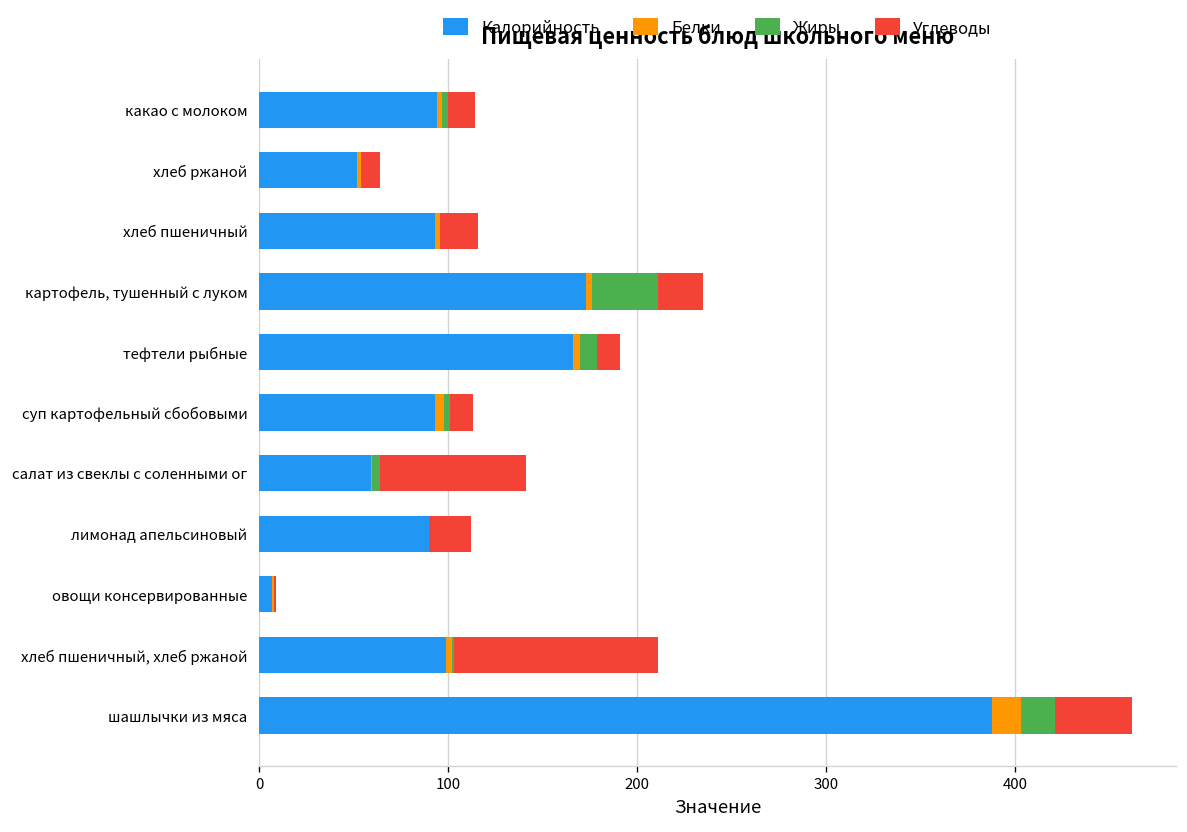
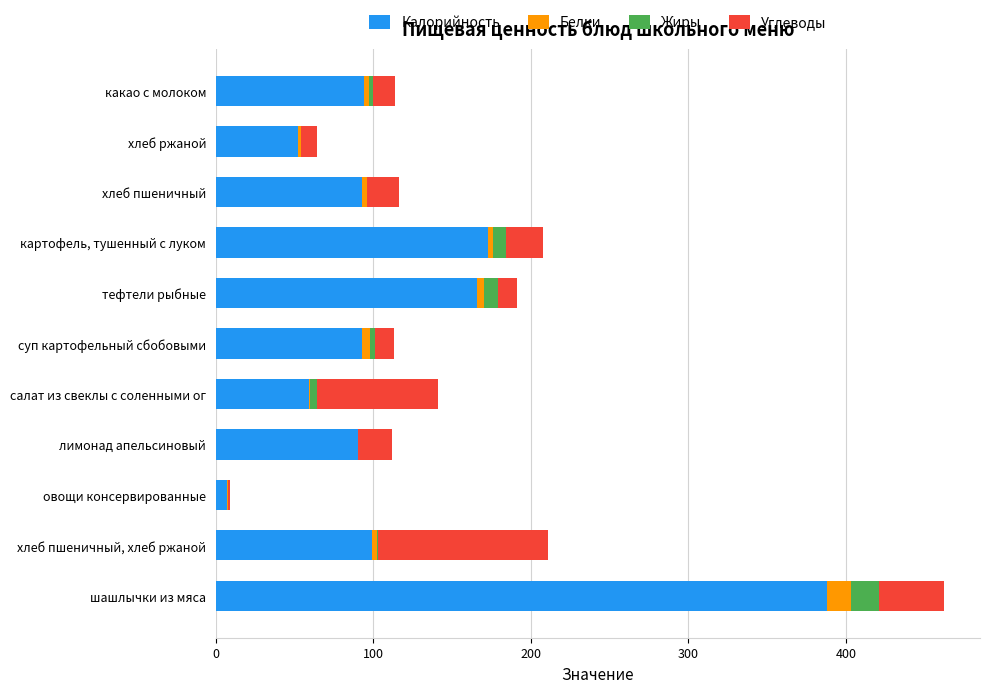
  {
    "Калорийность": {
      "какао с молоком": 94,
      "хлеб ржаной": 52,
      "хлеб пшеничный": 93,
      "картофель, тушенный с луком": 173,
      "тефтели рыбные": 166,
      "суп картофельный сбобовыми": 93,
      "салат из свеклы с соленными ог": 59,
      "лимонад апельсиновый": 90,
      "овощи консервированные": 7,
      "хлеб пшеничный, хлеб ржаной": 99,
      "шашлычки из мяса": 388
    },
    "Белки": {
      "какао с молоком": 3,
      "хлеб ржаной": 2,
      "хлеб пшеничный": 3,
      "картофель, тушенный с луком": 3,
      "тефтели рыбные": 4,
      "суп картофельный сбобовыми": 5,
      "лимонад апельсиновый": 0,
      "хлеб пшеничный, хлеб ржаной": 3,
      "шашлычки из мяса": 15
    },
    "Жиры": {
      "какао с молоком": 3,
      "хлеб ржаной": 0,
      "хлеб пшеничный": 0,
-     "картофель, тушенный с луком": 35,
+     "картофель, тушенный с луком": 8,
      "тефтели рыбные": 9,
      "суп картофельный сбобовыми": 3,
      "салат из свеклы с соленными ог": 4,
      "лимонад апельсиновый": 0,
      "овощи консервированные": 0,
      "шашлычки из мяса": 18
    },
    "Углеводы": {
      "какао с молоком": 14,
      "хлеб ржаной": 10,
      "хлеб пшеничный": 20,
      "картофель, тушенный с луком": 24,
      "тефтели рыбные": 12,
      "суп картофельный сбобовыми": 12,
      "салат из свеклы с соленными ог": 77,
      "лимонад апельсиновый": 22,
      "хлеб пшеничный, хлеб ржаной": 108,
      "шашлычки из мяса": 41
    }
  }
